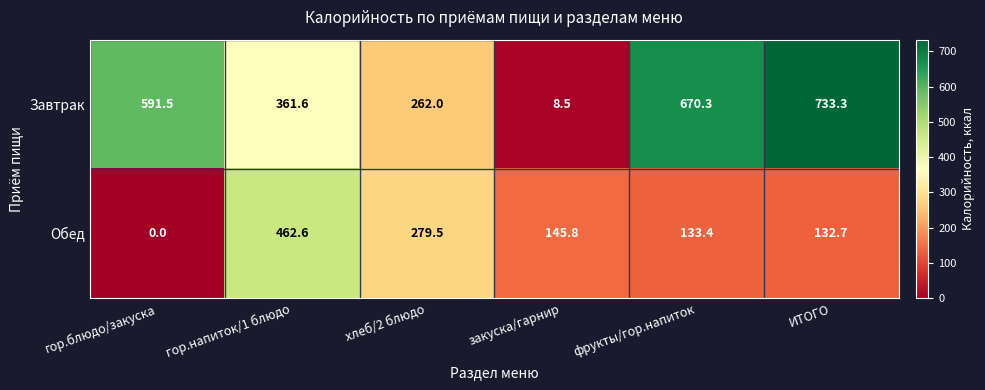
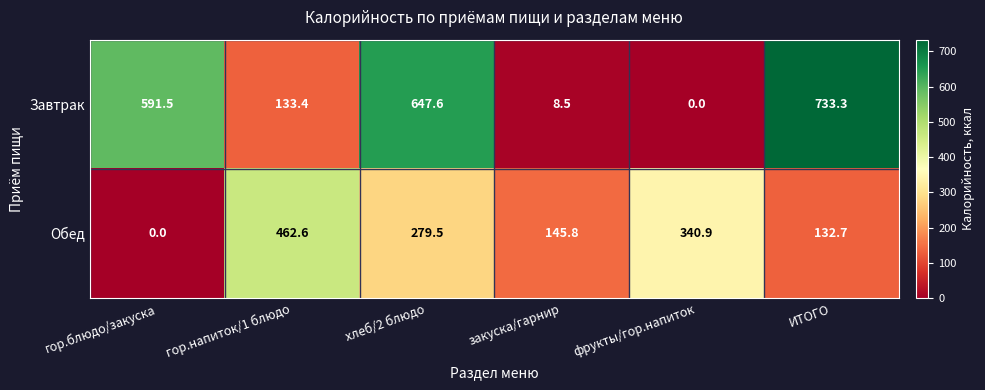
  {
    "Завтрак": {
      "гор.блюдо/закуска": 591.5,
-     "гор.напиток/1 блюдо": 361.6,
-     "хлеб/2 блюдо": 262.0,
+     "гор.напиток/1 блюдо": 133.4,
+     "хлеб/2 блюдо": 647.6,
      "закуска/гарнир": 8.5,
-     "фрукты/гор.напиток": 670.3,
+     "фрукты/гор.напиток": 0.0,
      "ИТОГО": 733.3
    },
    "Обед": {
      "гор.блюдо/закуска": 0.0,
      "гор.напиток/1 блюдо": 462.6,
      "хлеб/2 блюдо": 279.5,
      "закуска/гарнир": 145.8,
-     "фрукты/гор.напиток": 133.4,
+     "фрукты/гор.напиток": 340.9,
      "ИТОГО": 132.7
    }
  }
